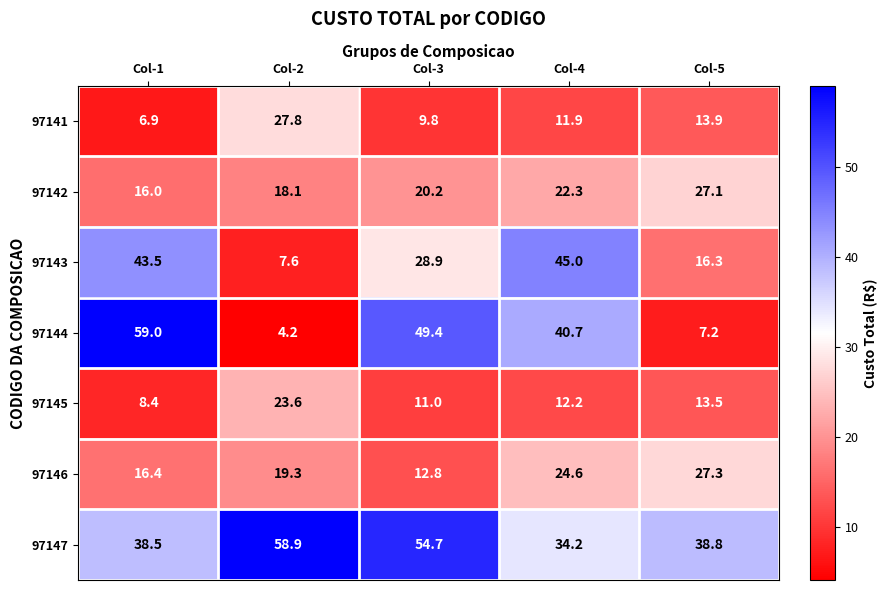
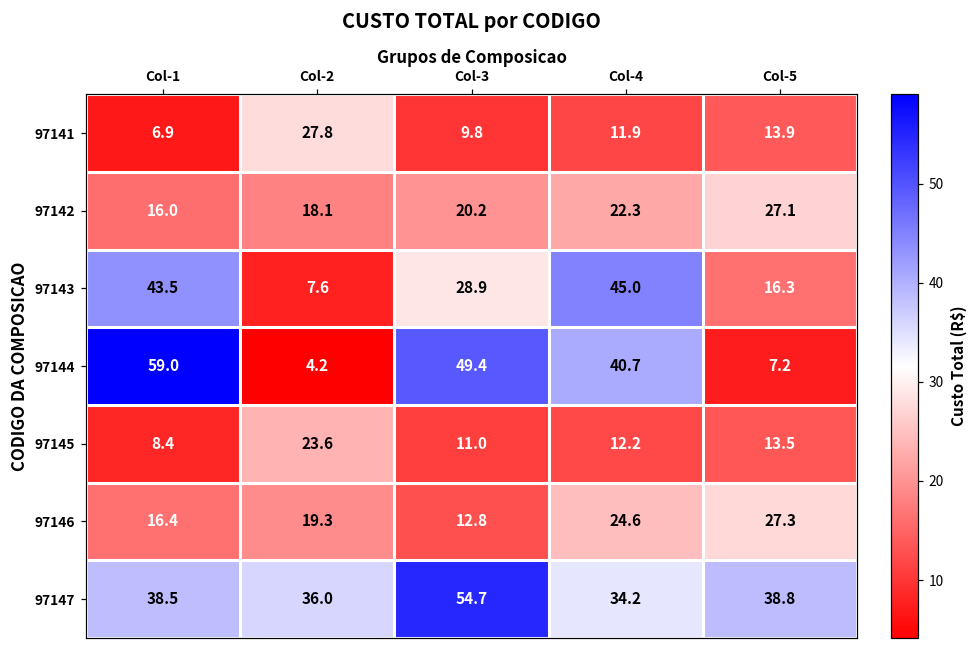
  {
    "97141": {
      "Col-1": 6.9,
      "Col-2": 27.8,
      "Col-3": 9.8,
      "Col-4": 11.9,
      "Col-5": 13.9
    },
    "97142": {
      "Col-1": 16.0,
      "Col-2": 18.1,
      "Col-3": 20.2,
      "Col-4": 22.3,
      "Col-5": 27.1
    },
    "97143": {
      "Col-1": 43.5,
      "Col-2": 7.6,
      "Col-3": 28.9,
      "Col-4": 45.0,
      "Col-5": 16.3
    },
    "97144": {
      "Col-1": 59.0,
      "Col-2": 4.2,
      "Col-3": 49.4,
      "Col-4": 40.7,
      "Col-5": 7.2
    },
    "97145": {
      "Col-1": 8.4,
      "Col-2": 23.6,
      "Col-3": 11.0,
      "Col-4": 12.2,
      "Col-5": 13.5
    },
    "97146": {
      "Col-1": 16.4,
      "Col-2": 19.3,
      "Col-3": 12.8,
      "Col-4": 24.6,
      "Col-5": 27.3
    },
    "97147": {
      "Col-1": 38.5,
-     "Col-2": 58.9,
+     "Col-2": 36.0,
      "Col-3": 54.7,
      "Col-4": 34.2,
      "Col-5": 38.8
    }
  }
